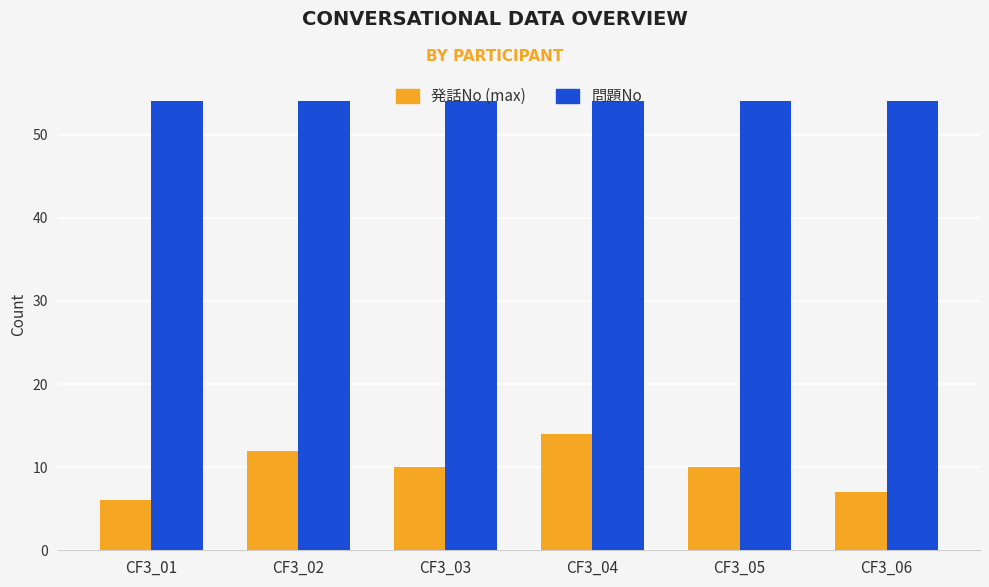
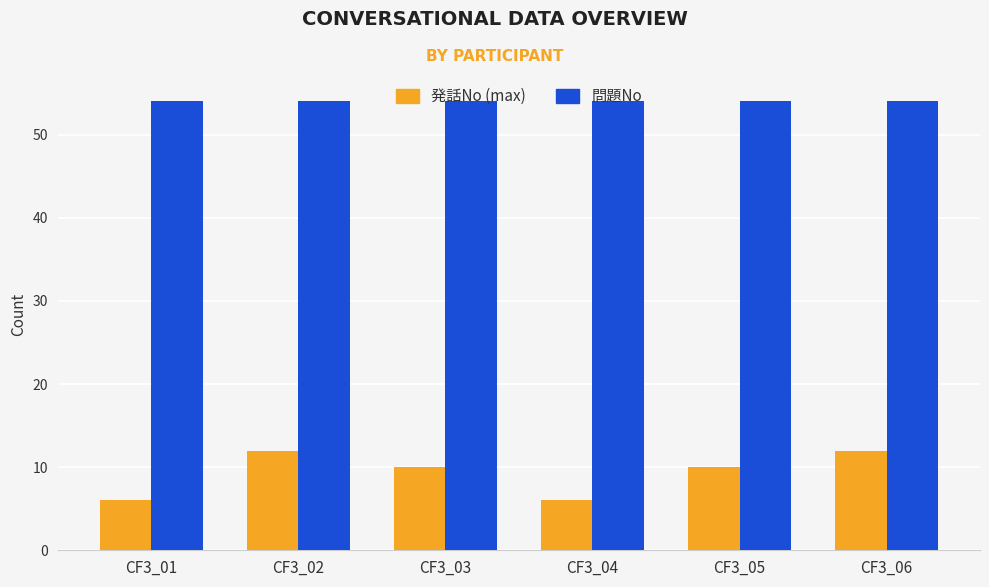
  {
    "発話No (max)": {
      "CF3_01": 6,
      "CF3_02": 12,
      "CF3_03": 10,
-     "CF3_04": 14,
+     "CF3_04": 6,
      "CF3_05": 10,
-     "CF3_06": 7
+     "CF3_06": 12
    },
    "問題No": {
      "CF3_01": 54,
      "CF3_02": 54,
      "CF3_03": 54,
      "CF3_04": 54,
      "CF3_05": 54,
      "CF3_06": 54
    }
  }
